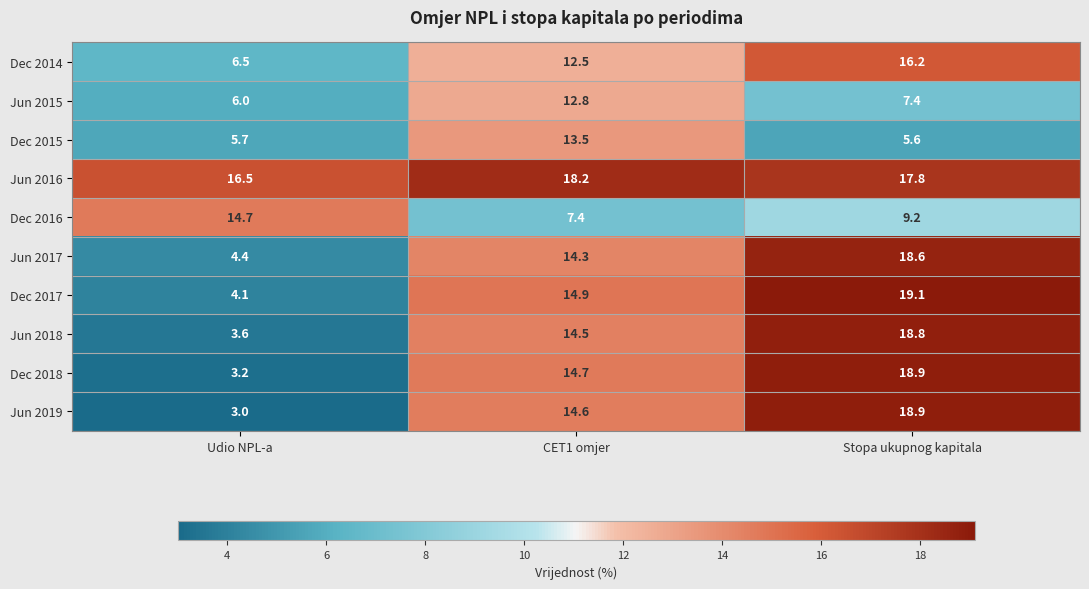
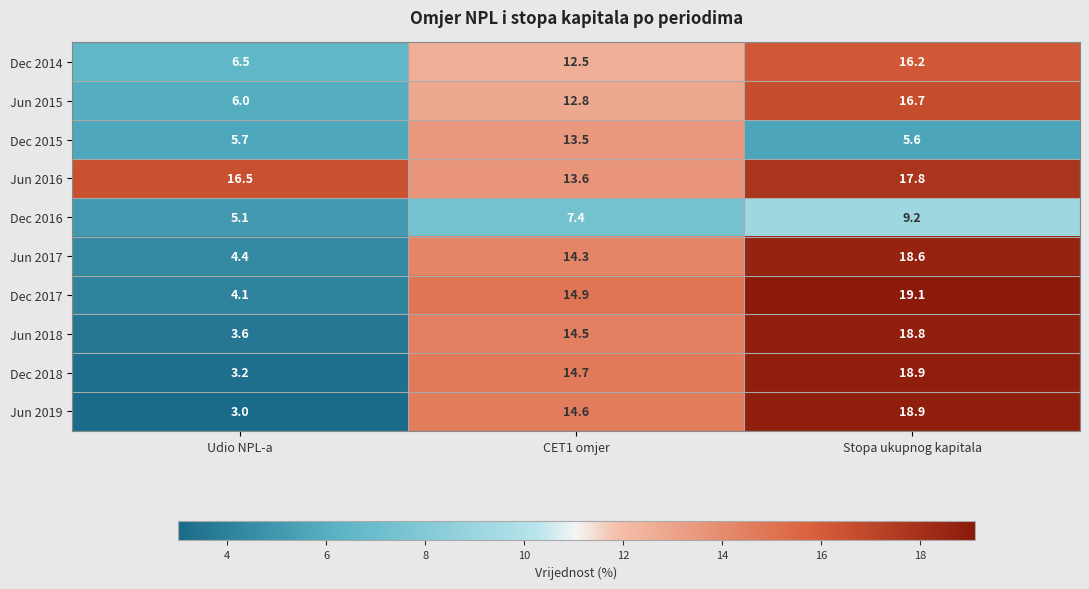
  {
    "Dec 2014": {
      "Udio NPL-a": 6.5,
      "CET1 omjer": 12.5,
      "Stopa ukupnog kapitala": 16.2
    },
    "Jun 2015": {
      "Udio NPL-a": 6.0,
      "CET1 omjer": 12.8,
-     "Stopa ukupnog kapitala": 7.4
+     "Stopa ukupnog kapitala": 16.7
    },
    "Dec 2015": {
      "Udio NPL-a": 5.7,
      "CET1 omjer": 13.5,
      "Stopa ukupnog kapitala": 5.6
    },
    "Jun 2016": {
      "Udio NPL-a": 16.5,
-     "CET1 omjer": 18.2,
+     "CET1 omjer": 13.6,
      "Stopa ukupnog kapitala": 17.8
    },
    "Dec 2016": {
-     "Udio NPL-a": 14.7,
+     "Udio NPL-a": 5.1,
      "CET1 omjer": 7.4,
      "Stopa ukupnog kapitala": 9.2
    },
    "Jun 2017": {
      "Udio NPL-a": 4.4,
      "CET1 omjer": 14.3,
      "Stopa ukupnog kapitala": 18.6
    },
    "Dec 2017": {
      "Udio NPL-a": 4.1,
      "CET1 omjer": 14.9,
      "Stopa ukupnog kapitala": 19.1
    },
    "Jun 2018": {
      "Udio NPL-a": 3.6,
      "CET1 omjer": 14.5,
      "Stopa ukupnog kapitala": 18.8
    },
    "Dec 2018": {
      "Udio NPL-a": 3.2,
      "CET1 omjer": 14.7,
      "Stopa ukupnog kapitala": 18.9
    },
    "Jun 2019": {
      "Udio NPL-a": 3.0,
      "CET1 omjer": 14.6,
      "Stopa ukupnog kapitala": 18.9
    }
  }
